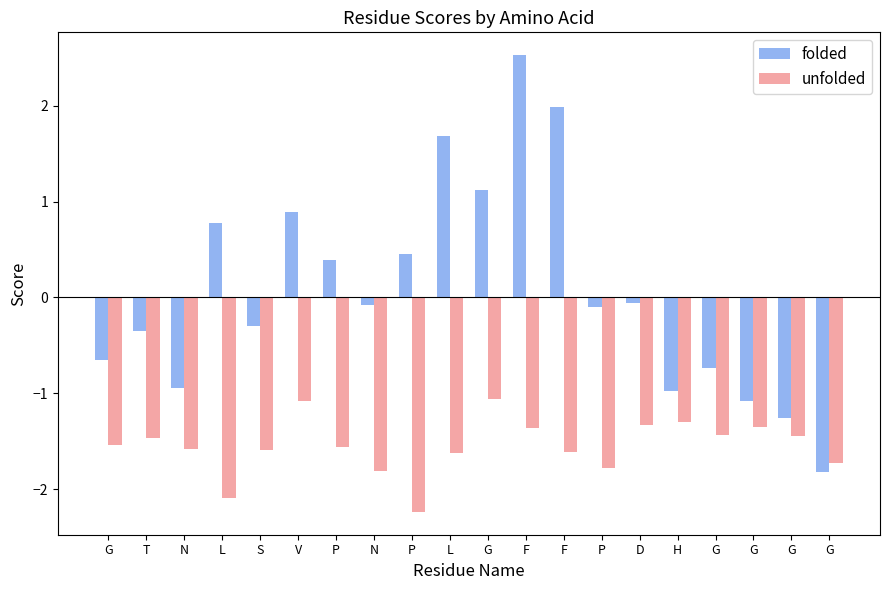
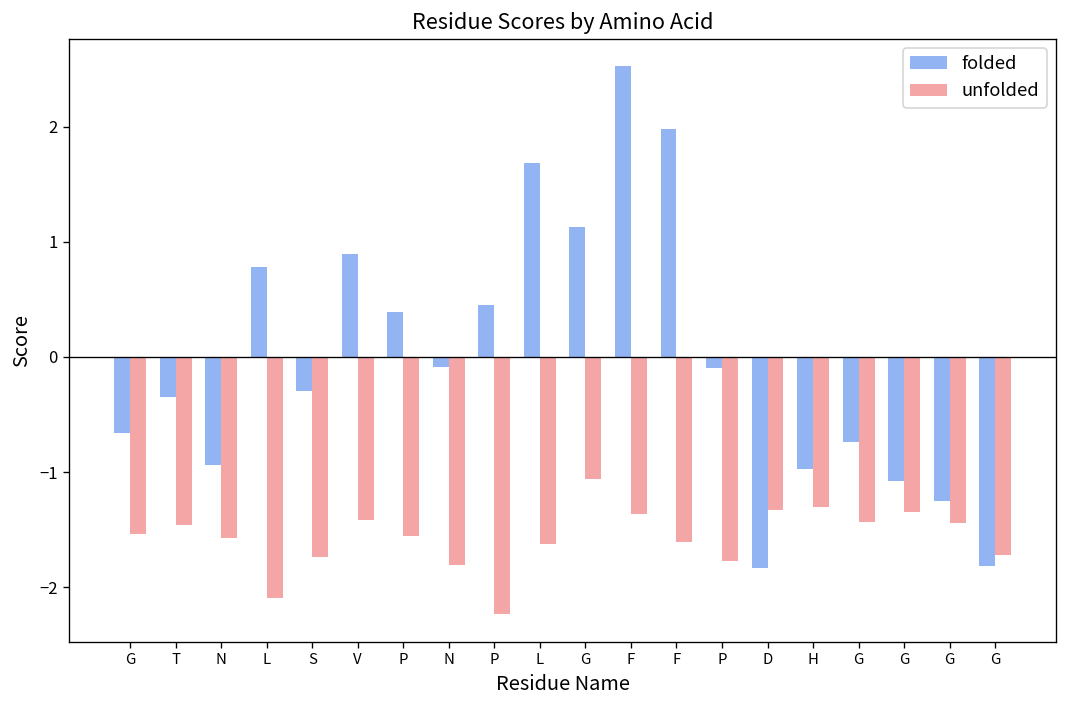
  {
    "folded": {
      "T": -0.3,
      "S": -0.3,
      "V": 0.9,
-     "D": -0.1,
+     "D": -1.8,
      "H": -1.0
    },
    "unfolded": {
      "T": -1.5,
-     "S": -1.6,
-     "V": -1.1,
+     "S": -1.7,
+     "V": -1.4,
      "D": -1.3,
      "H": -1.3
    }
  }
